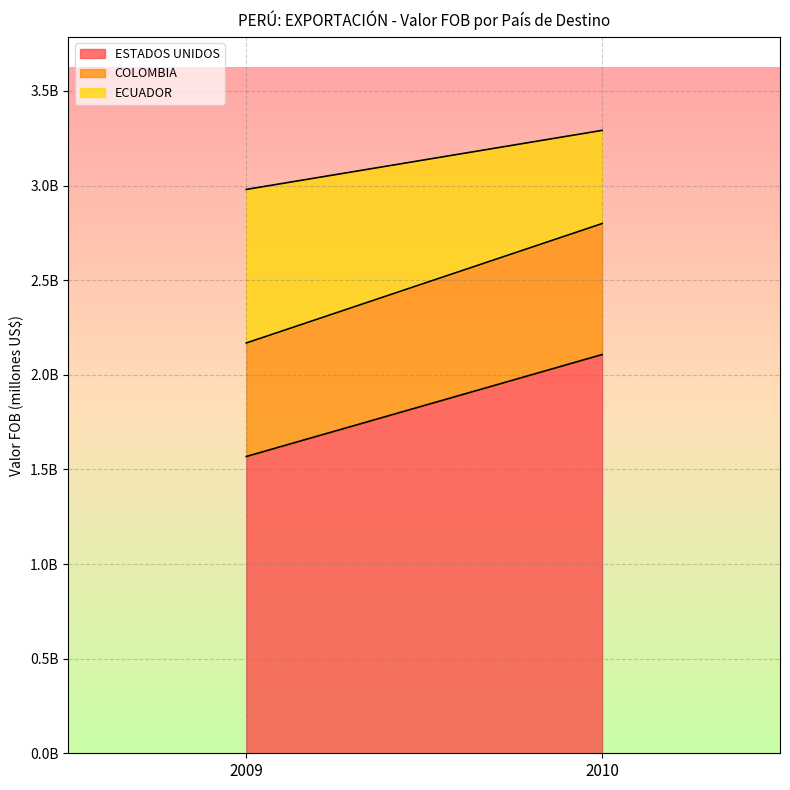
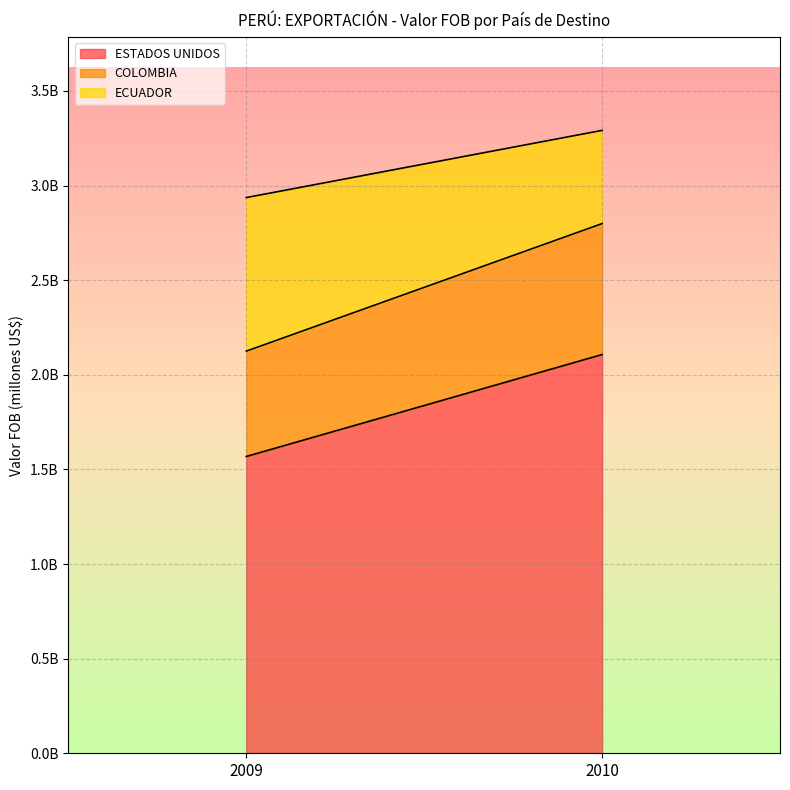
  {
    "ESTADOS UNIDOS": {
      "2009": 1570000000,
      "2010": 2110000000
    },
    "COLOMBIA": {
-     "2009": 600000000,
+     "2009": 560000000,
      "2010": 690000000
    },
    "ECUADOR": {
      "2009": 810000000,
      "2010": 490000000
    }
  }
